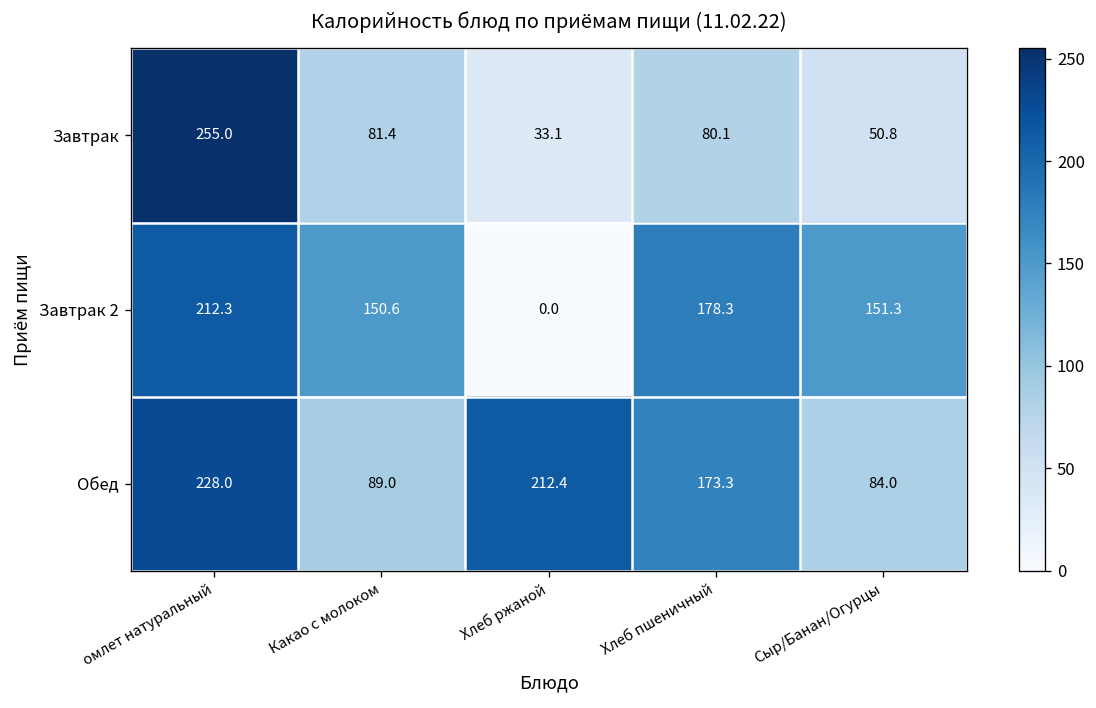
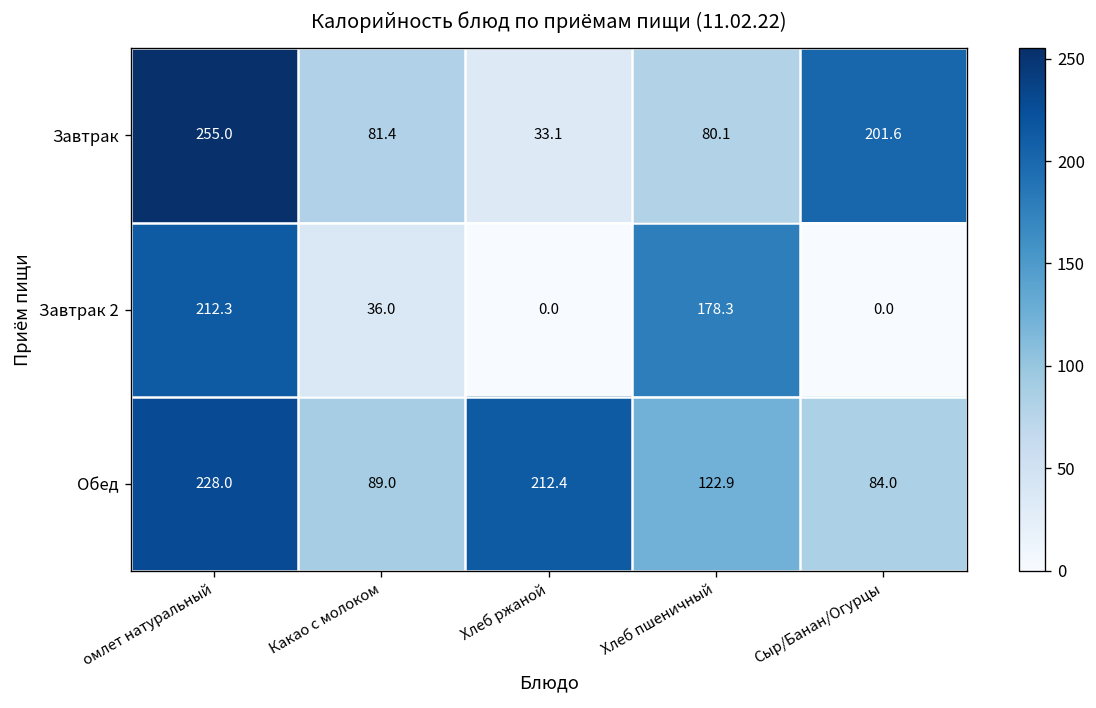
  {
    "Завтрак": {
      "омлет натуральный": 255.0,
      "Какао с молоком": 81.4,
      "Хлеб ржаной": 33.1,
      "Хлеб пшеничный": 80.1,
-     "Сыр/Банан/Огурцы": 50.8
+     "Сыр/Банан/Огурцы": 201.6
    },
    "Завтрак 2": {
      "омлет натуральный": 212.3,
-     "Какао с молоком": 150.6,
+     "Какао с молоком": 36.0,
      "Хлеб ржаной": 0.0,
      "Хлеб пшеничный": 178.3,
-     "Сыр/Банан/Огурцы": 151.3
+     "Сыр/Банан/Огурцы": 0.0
    },
    "Обед": {
      "омлет натуральный": 228.0,
      "Какао с молоком": 89.0,
      "Хлеб ржаной": 212.4,
-     "Хлеб пшеничный": 173.3,
+     "Хлеб пшеничный": 122.9,
      "Сыр/Банан/Огурцы": 84.0
    }
  }
